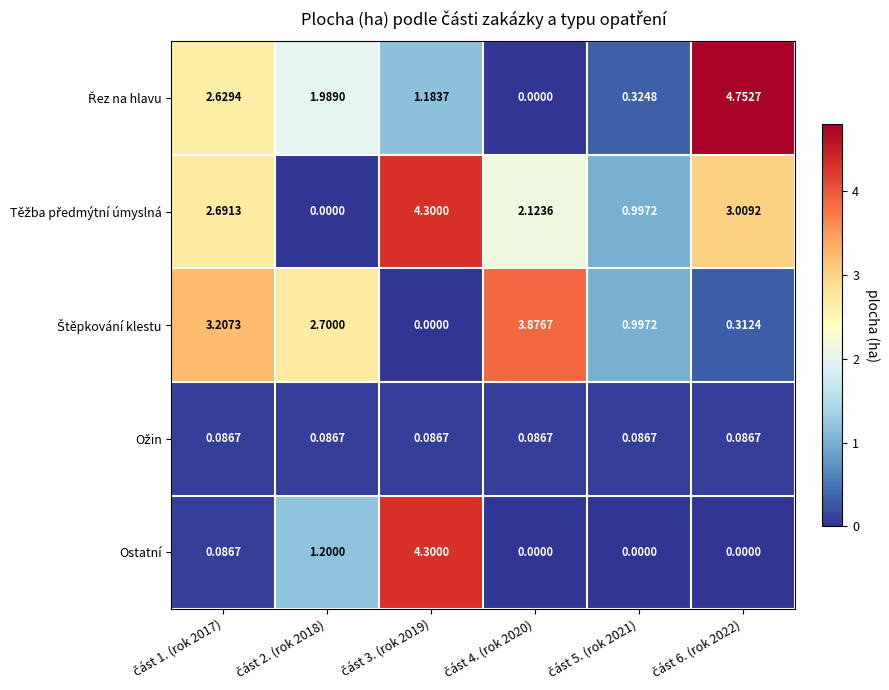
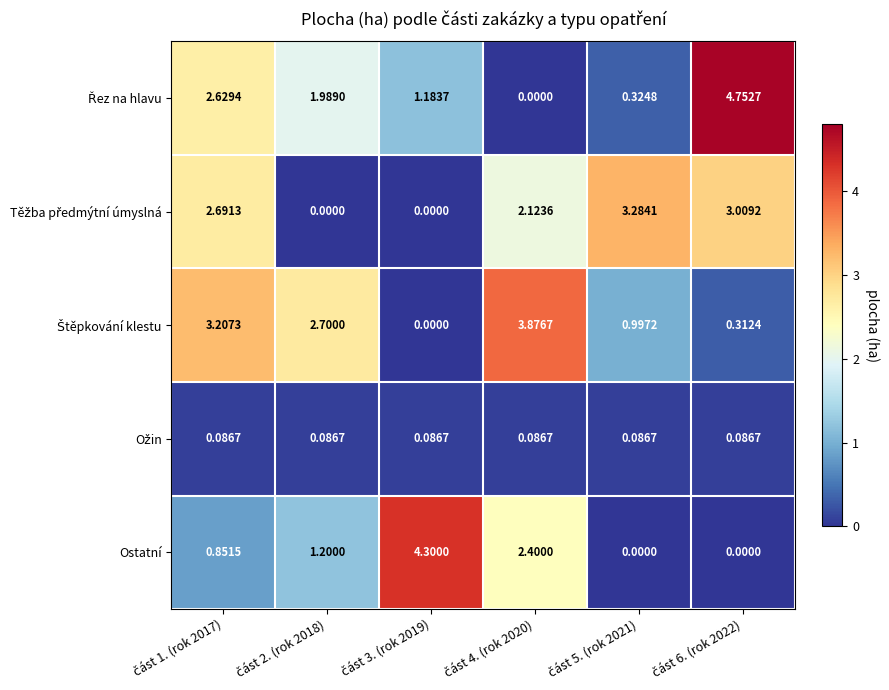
  {
    "Řez na hlavu": {
      "část 1. (rok 2017)": 2.6294,
      "část 2. (rok 2018)": 1.9890,
      "část 3. (rok 2019)": 1.1837,
      "část 4. (rok 2020)": 0.0000,
      "část 5. (rok 2021)": 0.3248,
      "část 6. (rok 2022)": 4.7527
    },
    "Těžba předmýtní úmyslná": {
      "část 1. (rok 2017)": 2.6913,
      "část 2. (rok 2018)": 0.0000,
-     "část 3. (rok 2019)": 4.3000,
+     "část 3. (rok 2019)": 0.0000,
      "část 4. (rok 2020)": 2.1236,
-     "část 5. (rok 2021)": 0.9972,
+     "část 5. (rok 2021)": 3.2841,
      "část 6. (rok 2022)": 3.0092
    },
    "Štěpkování klestu": {
      "část 1. (rok 2017)": 3.2073,
      "část 2. (rok 2018)": 2.7000,
      "část 3. (rok 2019)": 0.0000,
      "část 4. (rok 2020)": 3.8767,
      "část 5. (rok 2021)": 0.9972,
      "část 6. (rok 2022)": 0.3124
    },
    "Ožin": {
      "část 1. (rok 2017)": 0.0867,
      "část 2. (rok 2018)": 0.0867,
      "část 3. (rok 2019)": 0.0867,
      "část 4. (rok 2020)": 0.0867,
      "část 5. (rok 2021)": 0.0867,
      "část 6. (rok 2022)": 0.0867
    },
    "Ostatní": {
-     "část 1. (rok 2017)": 0.0867,
+     "část 1. (rok 2017)": 0.8515,
      "část 2. (rok 2018)": 1.2000,
      "část 3. (rok 2019)": 4.3000,
-     "část 4. (rok 2020)": 0.0000,
+     "část 4. (rok 2020)": 2.4000,
      "část 5. (rok 2021)": 0.0000,
      "část 6. (rok 2022)": 0.0000
    }
  }
